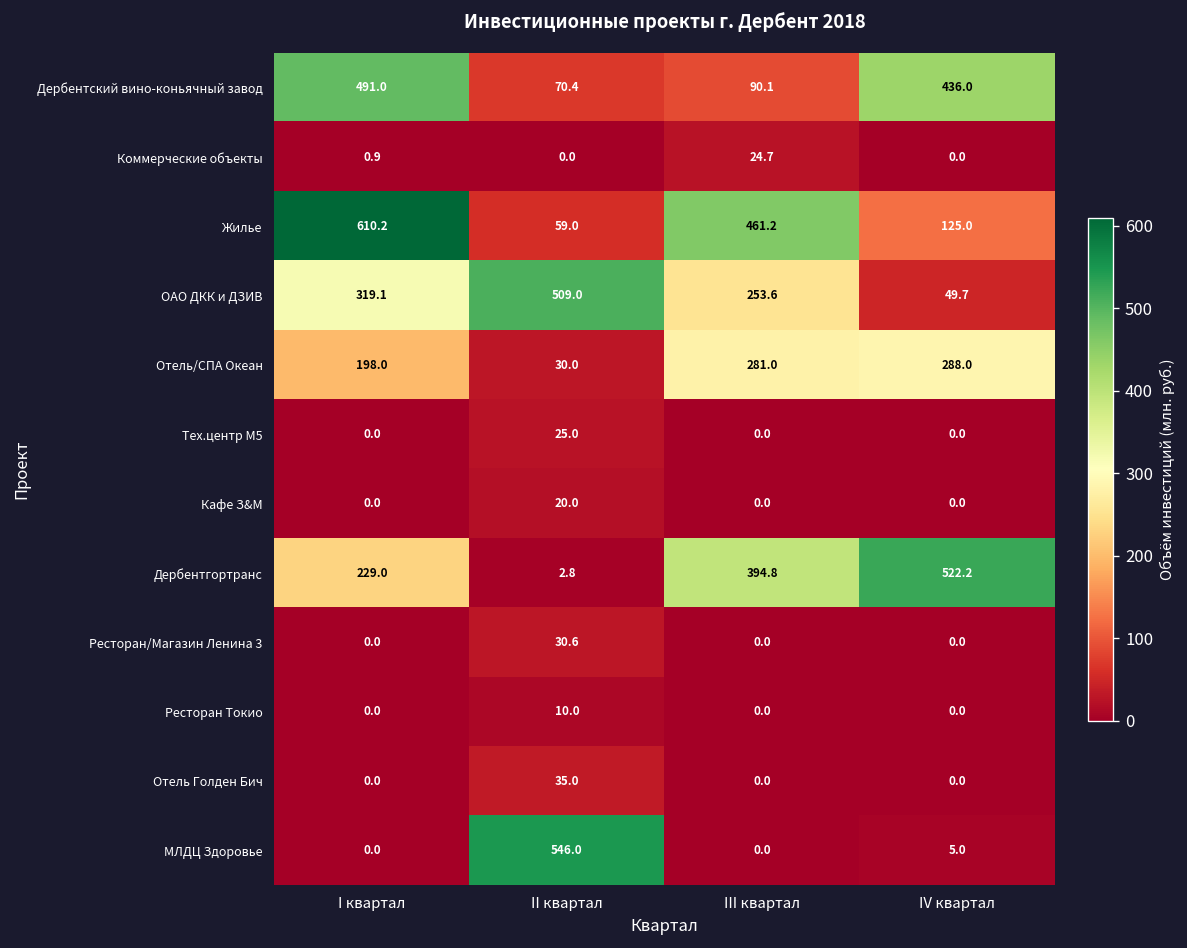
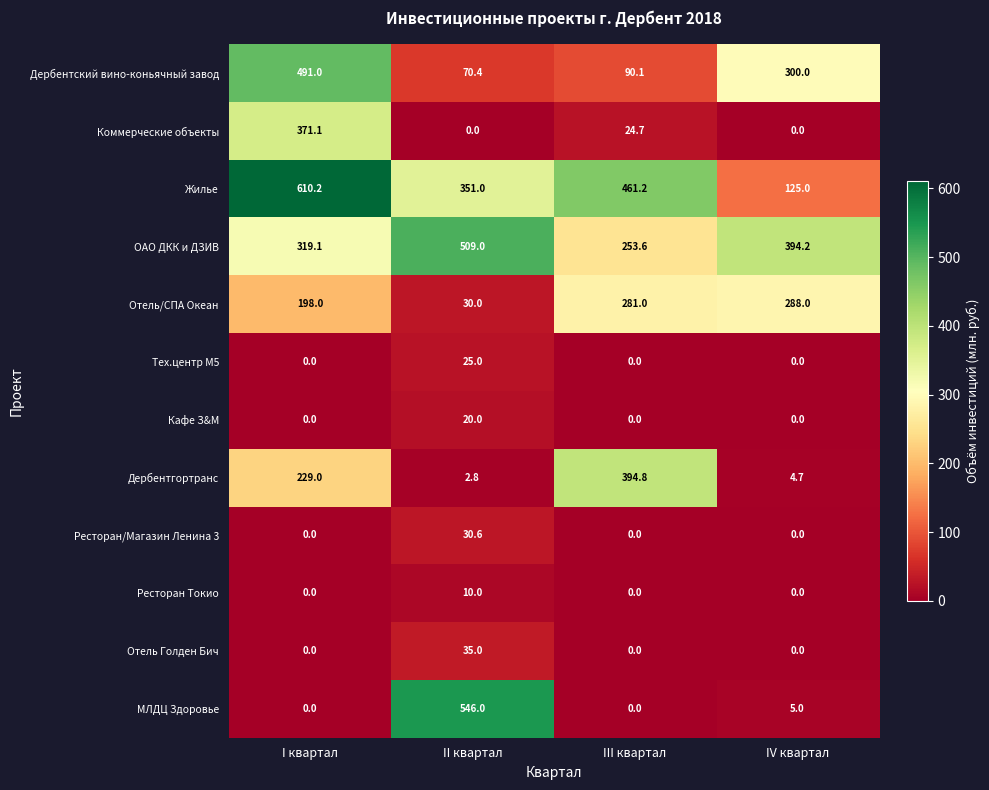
  {
    "Дербентский вино-коньячный завод": {
      "I квартал": 491.0,
      "II квартал": 70.4,
      "III квартал": 90.1,
-     "IV квартал": 436.0
+     "IV квартал": 300.0
    },
    "Коммерческие объекты": {
-     "I квартал": 0.9,
+     "I квартал": 371.1,
      "II квартал": 0.0,
      "III квартал": 24.7,
      "IV квартал": 0.0
    },
    "Жилье": {
      "I квартал": 610.2,
-     "II квартал": 59.0,
+     "II квартал": 351.0,
      "III квартал": 461.2,
      "IV квартал": 125.0
    },
    "ОАО ДКК и ДЗИВ": {
      "I квартал": 319.1,
      "II квартал": 509.0,
      "III квартал": 253.6,
-     "IV квартал": 49.7
+     "IV квартал": 394.2
    },
    "Отель/СПА Океан": {
      "I квартал": 198.0,
      "II квартал": 30.0,
      "III квартал": 281.0,
      "IV квартал": 288.0
    },
    "Тех.центр М5": {
      "I квартал": 0.0,
      "II квартал": 25.0,
      "III квартал": 0.0,
      "IV квартал": 0.0
    },
    "Кафе З&М": {
      "I квартал": 0.0,
      "II квартал": 20.0,
      "III квартал": 0.0,
      "IV квартал": 0.0
    },
    "Дербентгортранс": {
      "I квартал": 229.0,
      "II квартал": 2.8,
      "III квартал": 394.8,
-     "IV квартал": 522.2
+     "IV квартал": 4.7
    },
    "Ресторан/Магазин Ленина 3": {
      "I квартал": 0.0,
      "II квартал": 30.6,
      "III квартал": 0.0,
      "IV квартал": 0.0
    },
    "Ресторан Токио": {
      "I квартал": 0.0,
      "II квартал": 10.0,
      "III квартал": 0.0,
      "IV квартал": 0.0
    },
    "Отель Голден Бич": {
      "I квартал": 0.0,
      "II квартал": 35.0,
      "III квартал": 0.0,
      "IV квартал": 0.0
    },
    "МЛДЦ Здоровье": {
      "I квартал": 0.0,
      "II квартал": 546.0,
      "III квартал": 0.0,
      "IV квартал": 5.0
    }
  }
